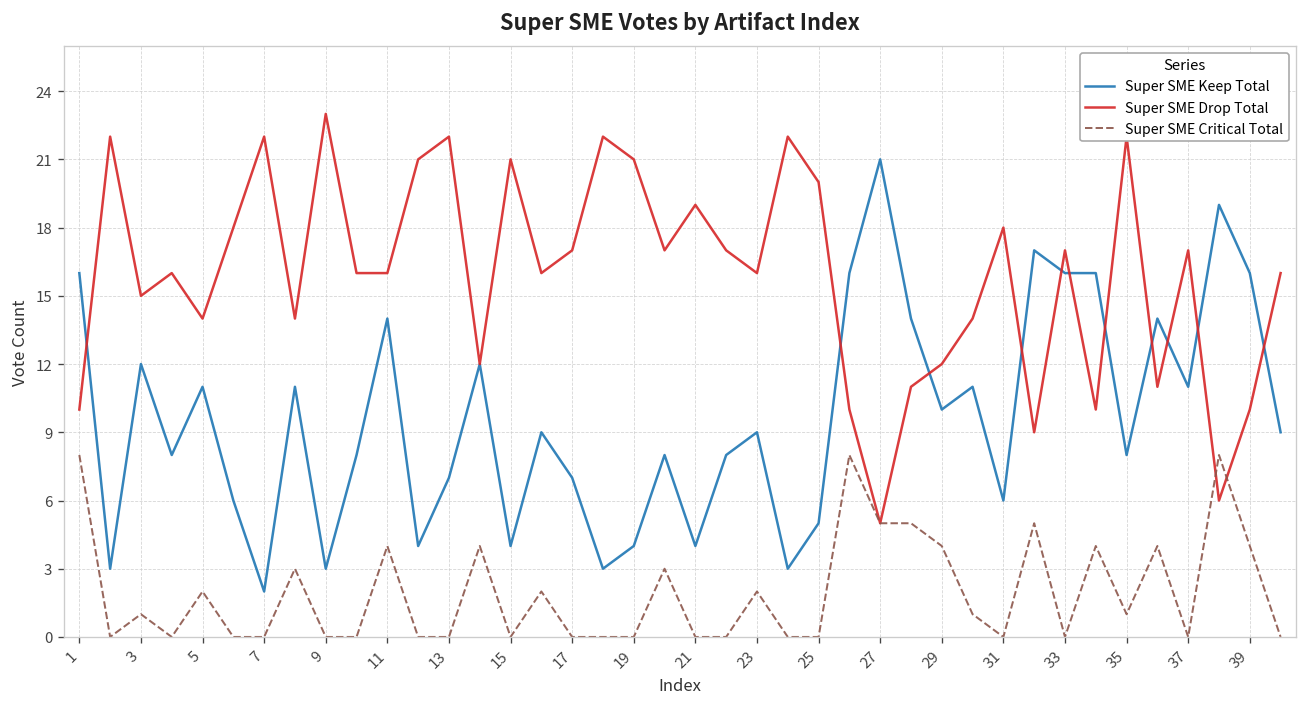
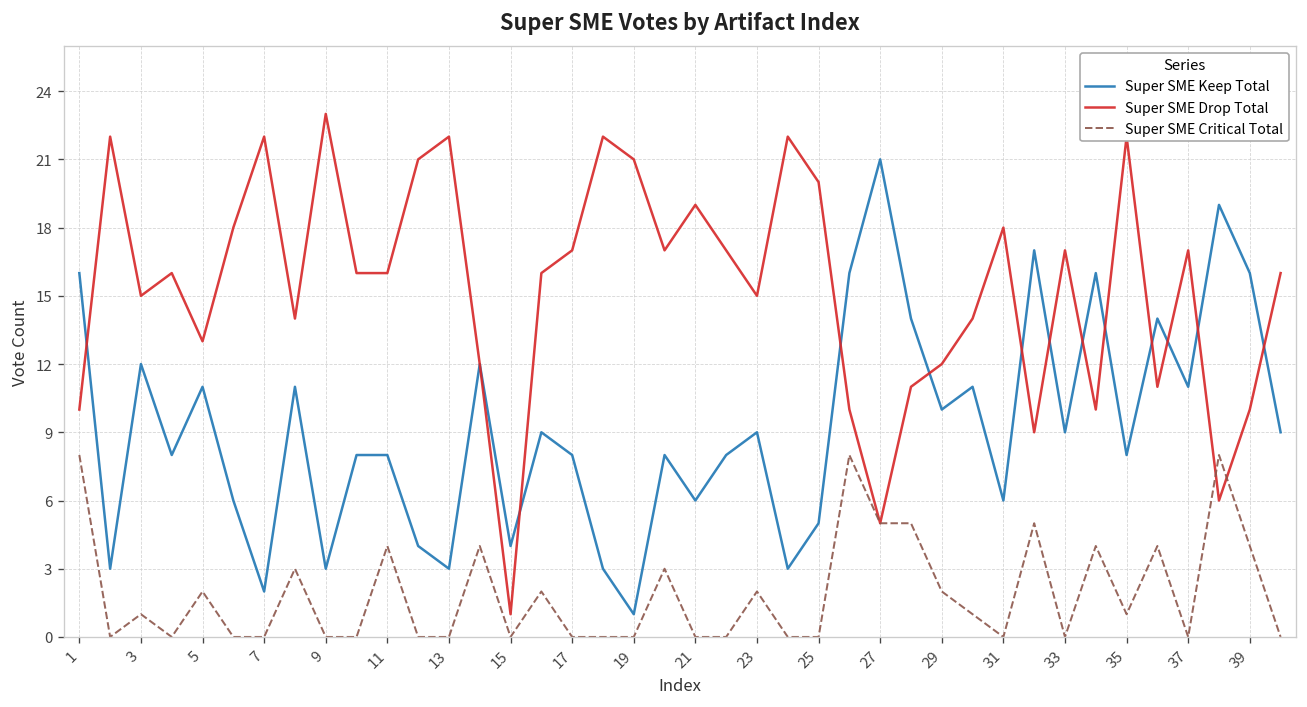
  {
    "Super SME Keep Total": {
      "1": 16,
      "3": 12,
      "5": 11,
      "7": 2,
      "9": 3,
-     "11": 14,
-     "13": 7,
+     "11": 8,
+     "13": 3,
      "15": 4,
-     "17": 7,
-     "19": 4,
-     "21": 4,
+     "17": 8,
+     "19": 1,
+     "21": 6,
      "23": 9,
      "25": 5,
      "27": 21,
      "29": 10,
      "31": 6,
-     "33": 16,
+     "33": 9,
      "35": 8,
      "37": 11,
      "39": 16
    },
    "Super SME Drop Total": {
      "1": 10,
      "3": 15,
-     "5": 14,
+     "5": 13,
      "7": 22,
      "9": 23,
      "11": 16,
      "13": 22,
-     "15": 21,
+     "15": 1,
      "17": 17,
      "19": 21,
      "21": 19,
-     "23": 16,
+     "23": 15,
      "25": 20,
      "29": 12,
      "31": 18,
      "33": 17,
      "37": 17,
      "39": 10
    },
    "Super SME Critical Total": {
      "1": 8,
      "3": 1,
      "5": 2,
      "7": 0,
      "9": 0,
      "11": 4,
      "13": 0,
      "15": 0,
      "17": 0,
      "19": 0,
      "21": 0,
      "23": 2,
      "25": 0,
-     "29": 4,
+     "29": 2,
      "31": 0,
      "33": 0,
      "35": 1,
      "37": 0,
      "39": 4
    }
  }
